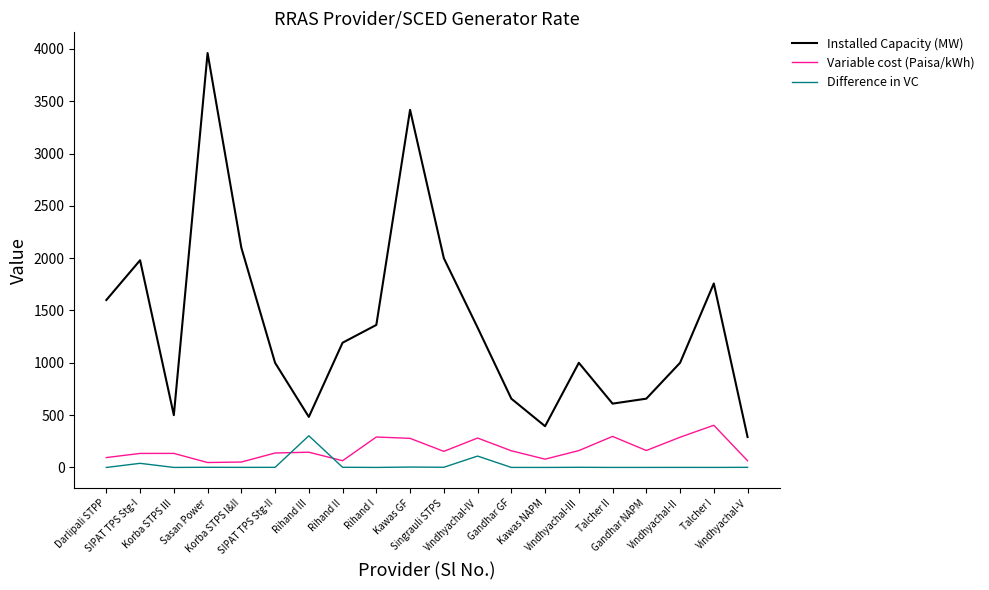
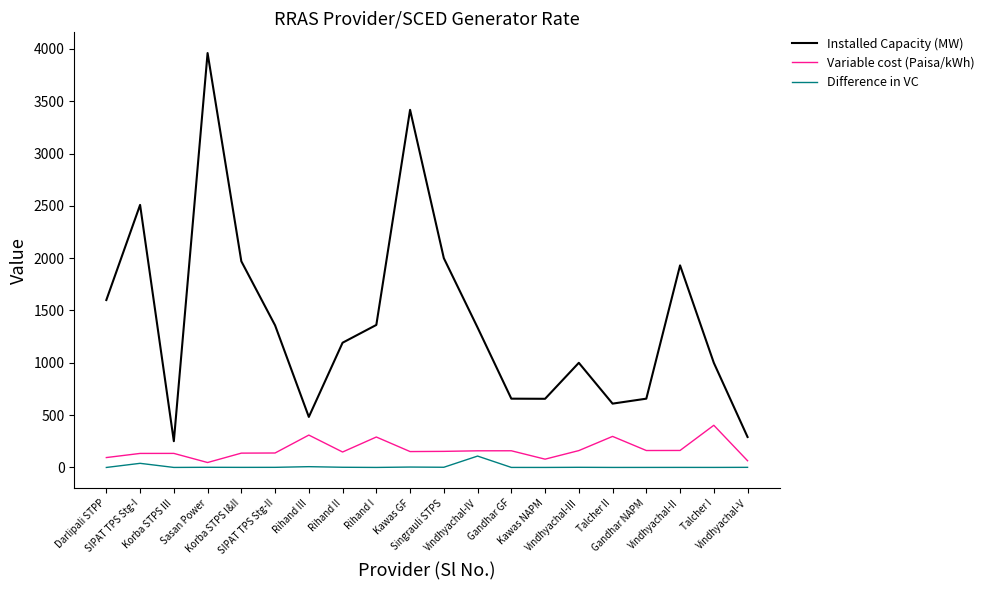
  {
    "Installed Capacity (MW)": {
      "Darlipali STPP": 1600,
-     "SIPAT TPS Stg-I": 1980,
-     "Korba STPS III": 500,
+     "SIPAT TPS Stg-I": 2510,
+     "Korba STPS III": 250,
      "Sasan Power": 3960,
-     "Korba STPS I&II": 2100,
-     "SIPAT TPS Stg-II": 1000,
+     "Korba STPS I&II": 1970,
+     "SIPAT TPS Stg-II": 1360,
      "Rihand III": 480,
      "Rihand II": 1190,
      "Rihand I": 1360,
      "Kawas GF": 3420,
      "Singrauli STPS": 2000,
      "Vindhyachal-IV": 1340,
      "Gandhar GF": 660,
-     "Kawas NAPM": 390,
+     "Kawas NAPM": 660,
      "Vindhyachal-III": 1000,
      "Talcher II": 610,
      "Gandhar NAPM": 660,
-     "Vindhyachal-II": 1000,
-     "Talcher I": 1760,
+     "Vindhyachal-II": 1930,
+     "Talcher I": 1000,
      "Vindhyachal-V": 290
    },
    "Variable cost (Paisa/kWh)": {
      "Darlipali STPP": 90,
      "SIPAT TPS Stg-I": 130,
      "Korba STPS III": 130,
      "Sasan Power": 50,
-     "Korba STPS I&II": 50,
+     "Korba STPS I&II": 140,
      "SIPAT TPS Stg-II": 140,
-     "Rihand III": 150,
-     "Rihand II": 60,
+     "Rihand III": 310,
+     "Rihand II": 150,
      "Rihand I": 290,
-     "Kawas GF": 280,
+     "Kawas GF": 150,
      "Singrauli STPS": 150,
-     "Vindhyachal-IV": 280,
+     "Vindhyachal-IV": 160,
      "Gandhar GF": 160,
      "Kawas NAPM": 80,
      "Vindhyachal-III": 160,
      "Talcher II": 300,
      "Gandhar NAPM": 160,
-     "Vindhyachal-II": 290,
+     "Vindhyachal-II": 160,
      "Talcher I": 400,
      "Vindhyachal-V": 60
    },
    "Difference in VC": {
      "Darlipali STPP": 0,
      "SIPAT TPS Stg-I": 40,
      "Korba STPS III": 0,
      "Sasan Power": 0,
      "Korba STPS I&II": 0,
      "SIPAT TPS Stg-II": 0,
-     "Rihand III": 300,
+     "Rihand III": 10,
      "Rihand II": 0,
      "Rihand I": 0,
      "Kawas GF": 0,
      "Singrauli STPS": 0,
      "Vindhyachal-IV": 110,
      "Gandhar GF": 0,
      "Kawas NAPM": 0,
      "Vindhyachal-III": 0,
      "Talcher II": 0,
      "Gandhar NAPM": 0,
      "Vindhyachal-II": 0,
      "Talcher I": 0,
      "Vindhyachal-V": 0
    }
  }
